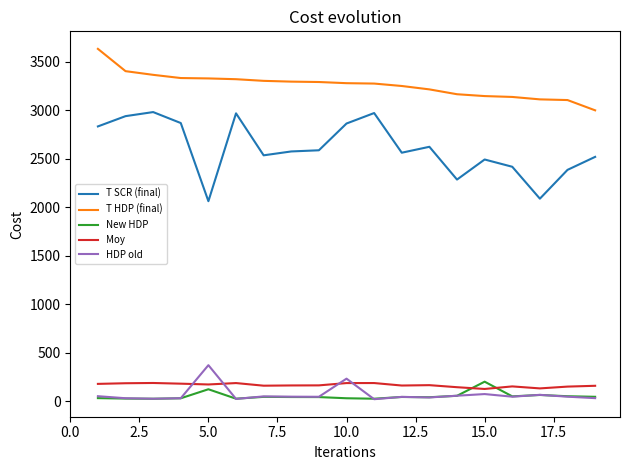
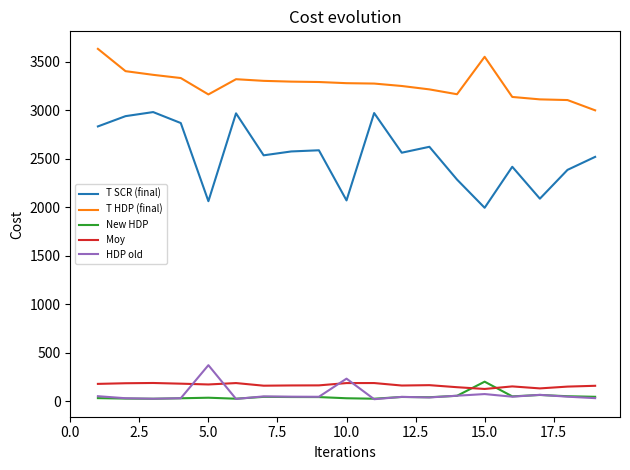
  {
    "T SCR (final)": {
      "5.0": 2100,
-     "10.0": 2900,
-     "15.0": 2500
+     "10.0": 2100,
+     "15.0": 2000
    },
    "T HDP (final)": {
-     "5.0": 3300,
+     "5.0": 3200,
      "10.0": 3300,
-     "15.0": 3100
+     "15.0": 3600
    },
    "New HDP": {
-     "5.0": 100,
+     "5.0": 0,
      "10.0": 0,
      "15.0": 200
    },
    "Moy": {
      "5.0": 200,
      "10.0": 200,
      "15.0": 100
    },
    "HDP old": {
      "5.0": 400,
      "10.0": 200,
      "15.0": 100
    }
  }
